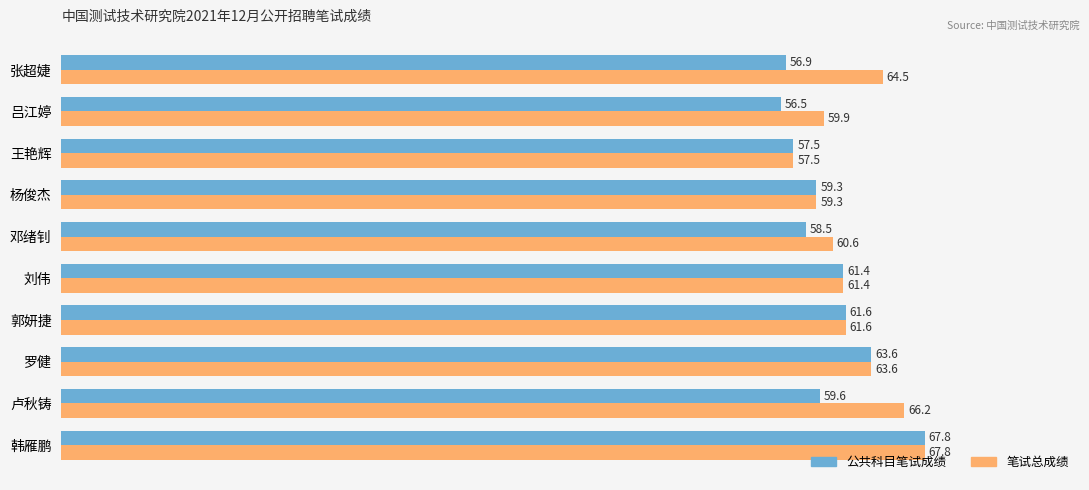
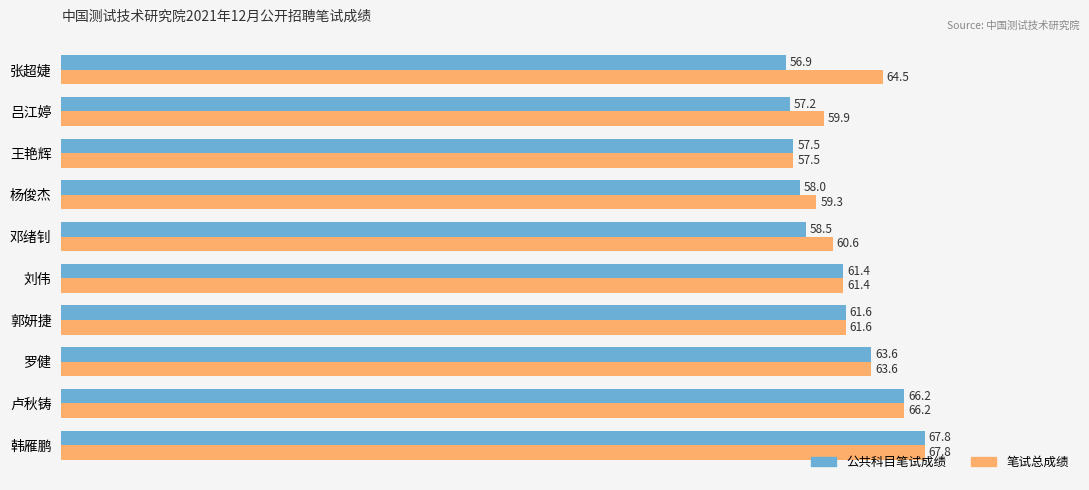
  {
    "公共科目笔试成绩": {
      "张超婕": 56.9,
-     "吕江婷": 56.5,
+     "吕江婷": 57.2,
      "王艳辉": 57.5,
-     "杨俊杰": 59.3,
+     "杨俊杰": 58.0,
      "邓绪钊": 58.5,
      "刘伟": 61.4,
      "郭妍捷": 61.6,
      "罗健": 63.6,
-     "卢秋铸": 59.6,
+     "卢秋铸": 66.2,
      "韩雁鹏": 67.8
    },
    "笔试总成绩": {
      "张超婕": 64.5,
      "吕江婷": 59.9,
      "王艳辉": 57.5,
      "杨俊杰": 59.3,
      "邓绪钊": 60.6,
      "刘伟": 61.4,
      "郭妍捷": 61.6,
      "罗健": 63.6,
      "卢秋铸": 66.2,
      "韩雁鹏": 67.8
    }
  }
